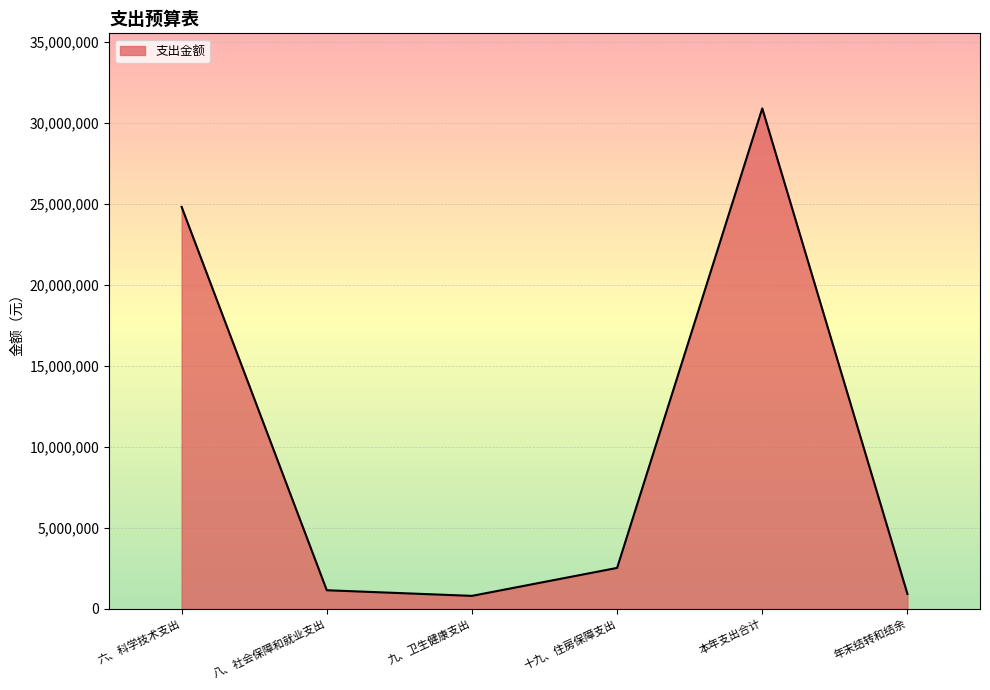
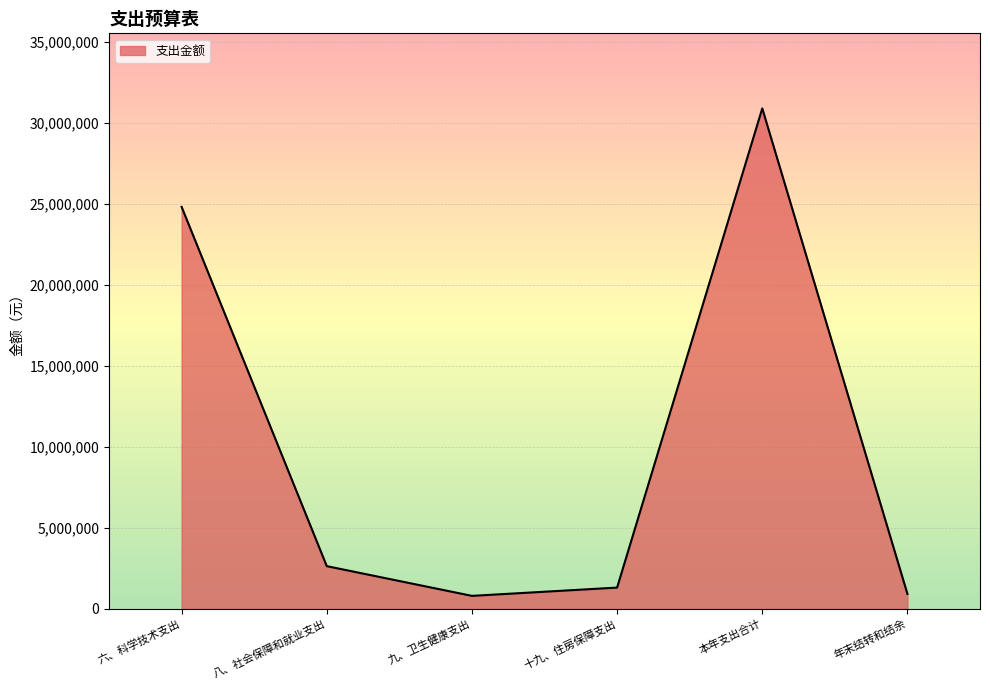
  {
    "六、科学技术支出": "24,800,000",
-   "八、社会保障和就业支出": "1,200,000",
+   "八、社会保障和就业支出": "2,600,000",
    "九、卫生健康支出": "800,000",
-   "十九、住房保障支出": "2,500,000",
+   "十九、住房保障支出": "1,300,000",
    "本年支出合计": "30,900,000",
    "年末结转和结余": "900,000"
  }
